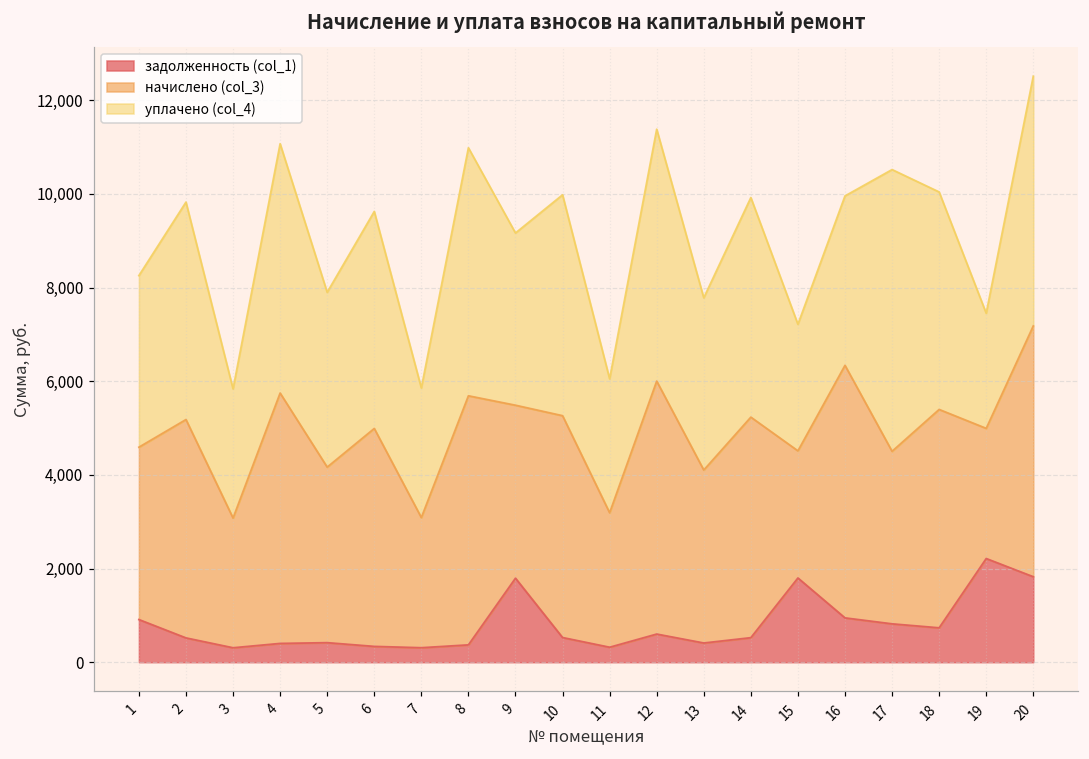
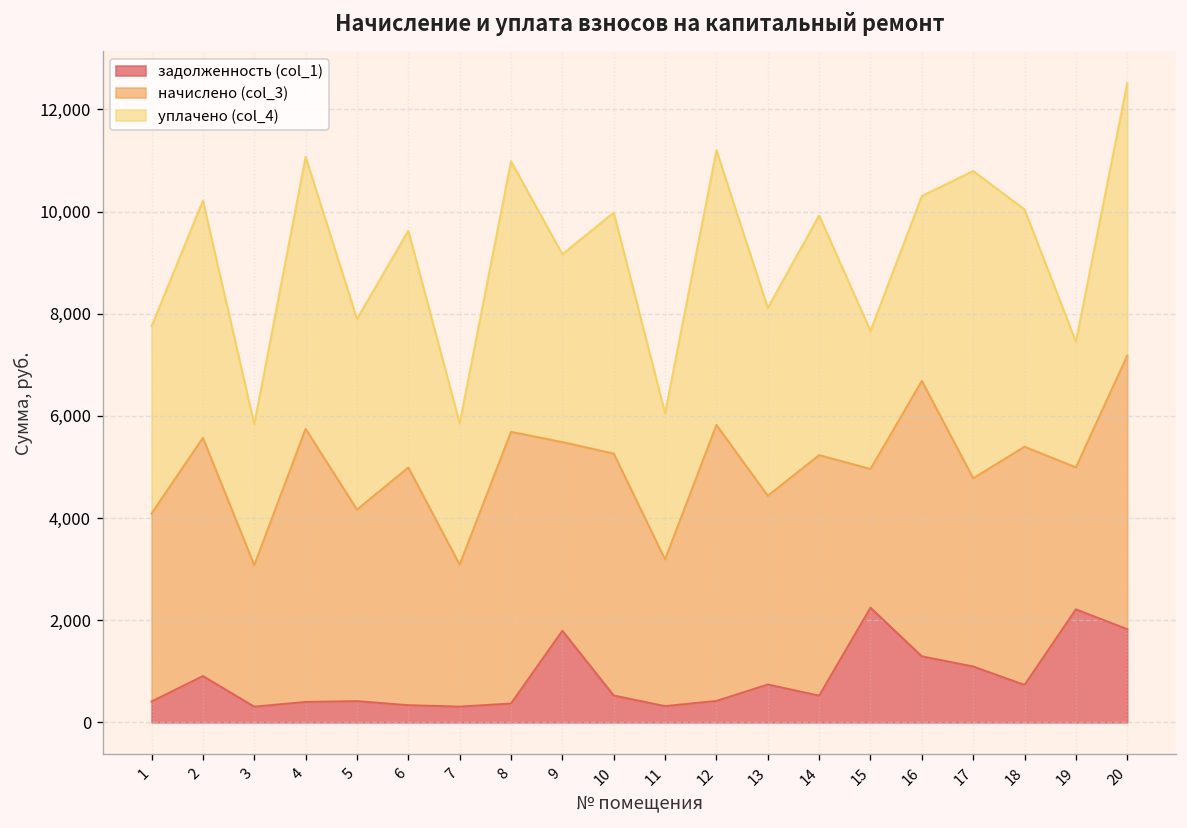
  {
    "задолженность (col_1)": {
-     "1": "900",
-     "2": "500",
+     "1": "400",
+     "2": "900",
      "3": "300",
      "4": "400",
      "5": "400",
      "6": "300",
      "7": "300",
      "8": "400",
      "9": "1,800",
      "10": "500",
      "11": "300",
-     "12": "600",
-     "13": "400",
+     "12": "400",
+     "13": "700",
      "14": "500",
-     "15": "1,800",
-     "16": "900",
-     "17": "800",
+     "15": "2,200",
+     "16": "1,300",
+     "17": "1,100",
      "18": "700",
      "19": "2,200",
      "20": "1,800"
    }
  }
